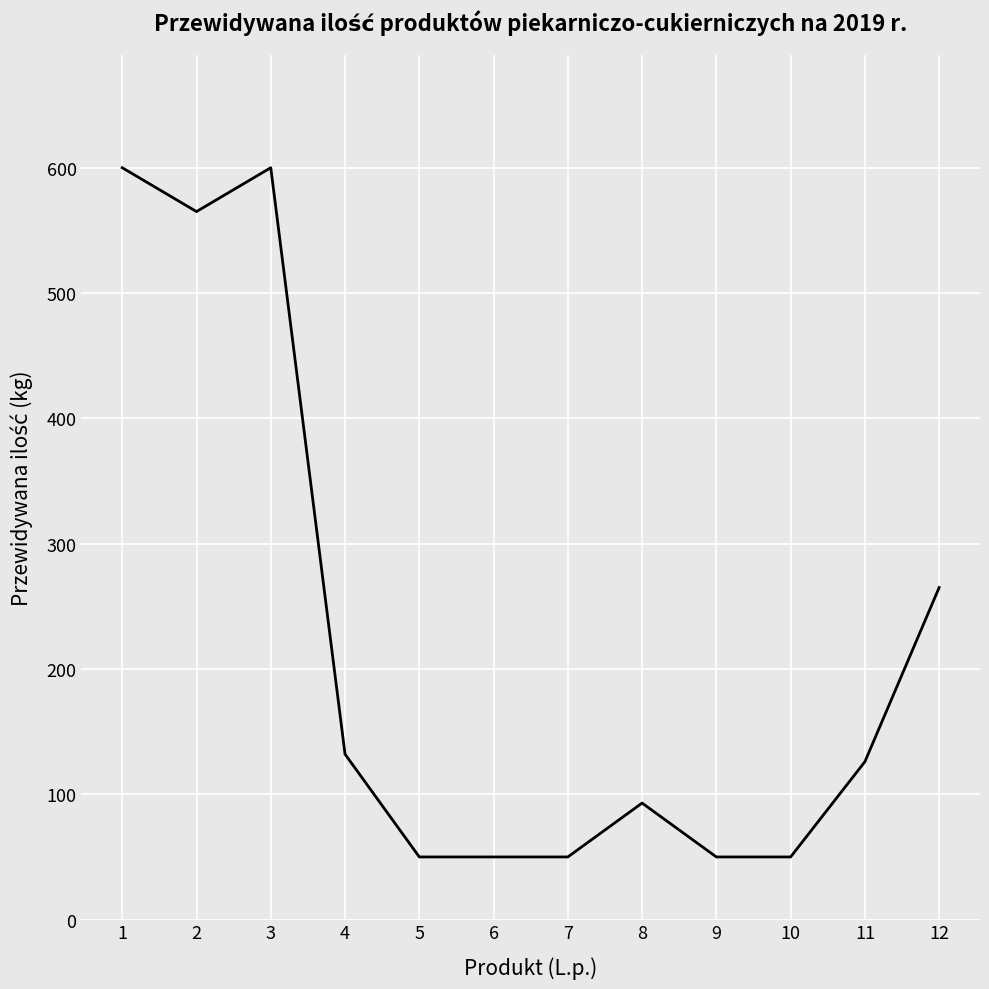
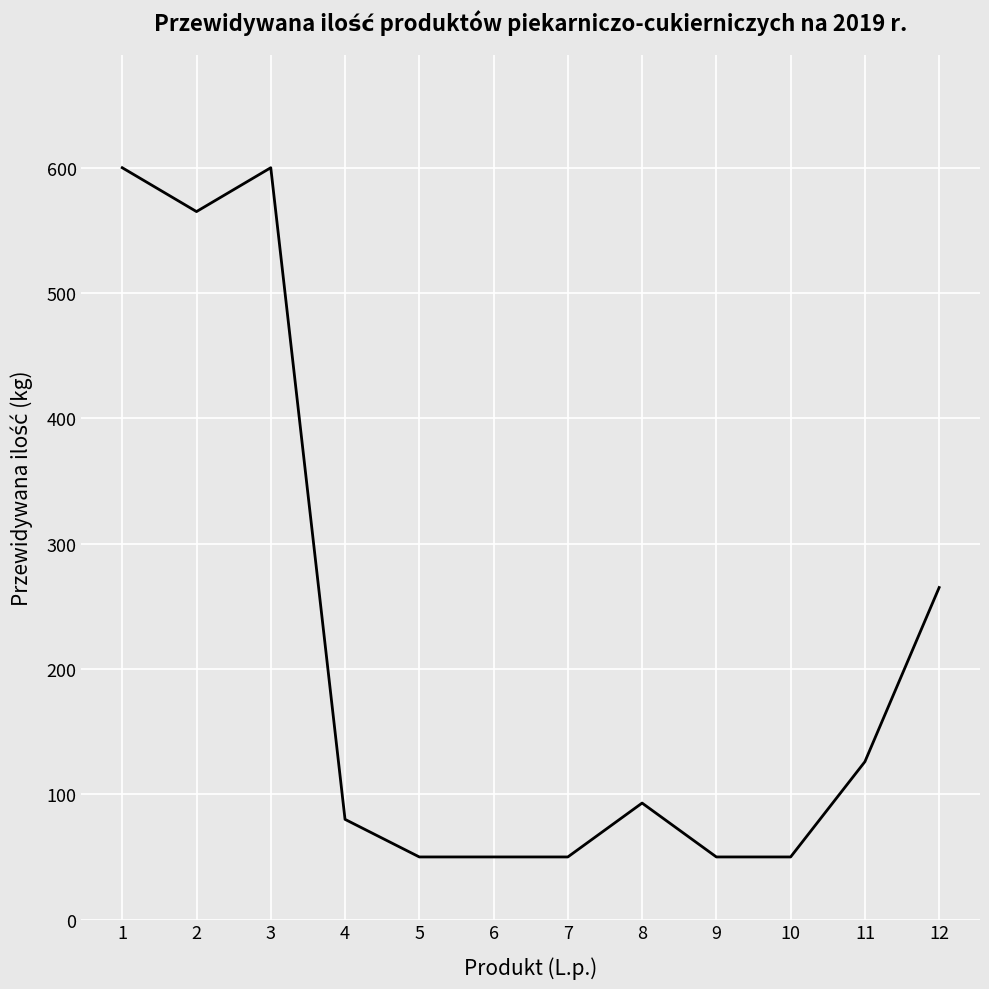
  {
    "1": 600,
    "2": 565,
    "3": 600,
-   "4": 132,
+   "4": 80,
    "5": 50,
    "6": 50,
    "7": 50,
    "8": 93,
    "9": 50,
    "10": 50,
    "11": 126,
    "12": 265
  }
